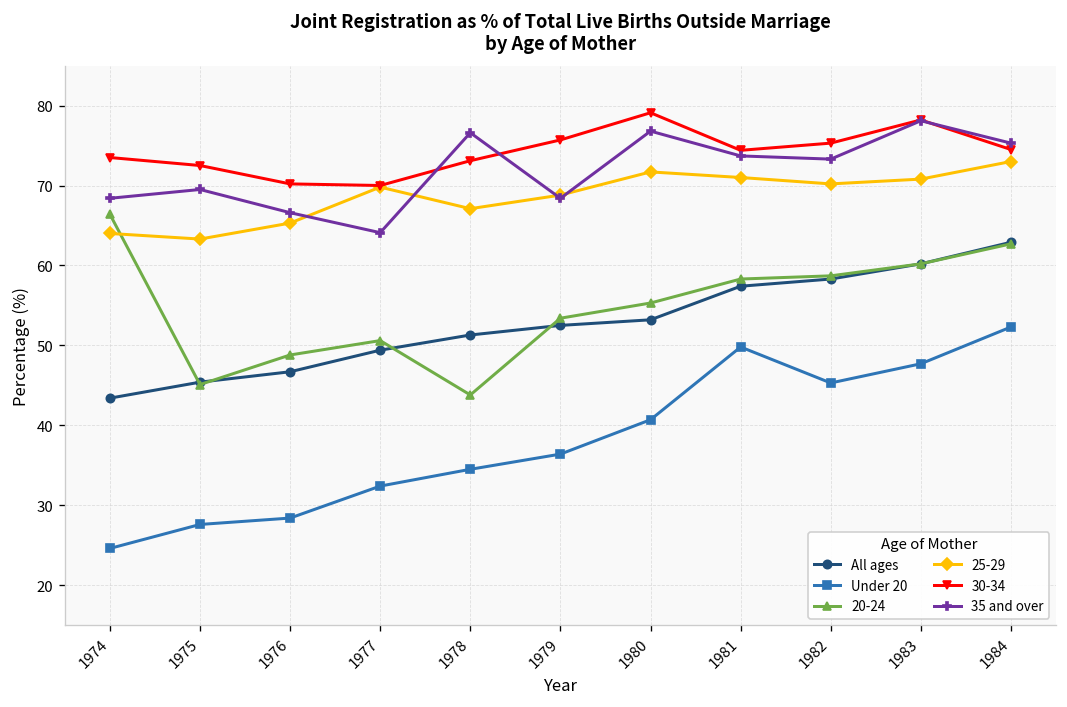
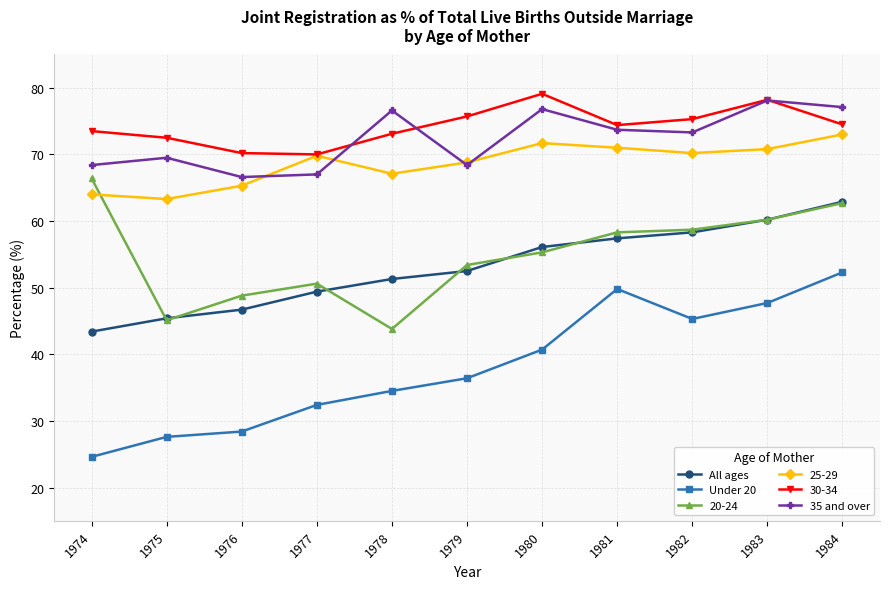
  {
    "All ages": {
      "1974": 43,
      "1976": 47,
      "1977": 49,
      "1978": 51,
      "1979": 53,
-     "1980": 53,
+     "1980": 56,
      "1981": 57,
      "1982": 58
    },
    "Under 20": {
      "1974": 25,
      "1975": 28,
      "1976": 28,
      "1977": 32,
      "1978": 35,
      "1979": 36,
      "1980": 41,
      "1981": 50,
      "1982": 45,
      "1983": 48,
      "1984": 52
    },
    "20-24": {
      "1974": 66,
      "1976": 49,
      "1977": 51,
      "1978": 44,
      "1979": 53,
      "1980": 55,
      "1981": 58,
      "1982": 59
    },
    "25-29": {
      "1974": 64,
      "1975": 63,
      "1976": 65,
      "1978": 67,
      "1979": 69,
      "1980": 72,
      "1981": 71,
      "1982": 70,
      "1983": 71,
      "1984": 73
    },
    "30-34": {
      "1974": 74,
      "1975": 73,
      "1976": 70,
      "1978": 73,
      "1979": 76,
      "1980": 79,
      "1981": 74,
      "1982": 75,
      "1984": 75
    },
    "35 and over": {
      "1974": 68,
      "1975": 70,
      "1976": 67,
-     "1977": 64,
+     "1977": 67,
      "1978": 77,
      "1979": 68,
      "1980": 77,
      "1981": 74,
      "1982": 73,
-     "1984": 75
+     "1984": 77
    }
  }
